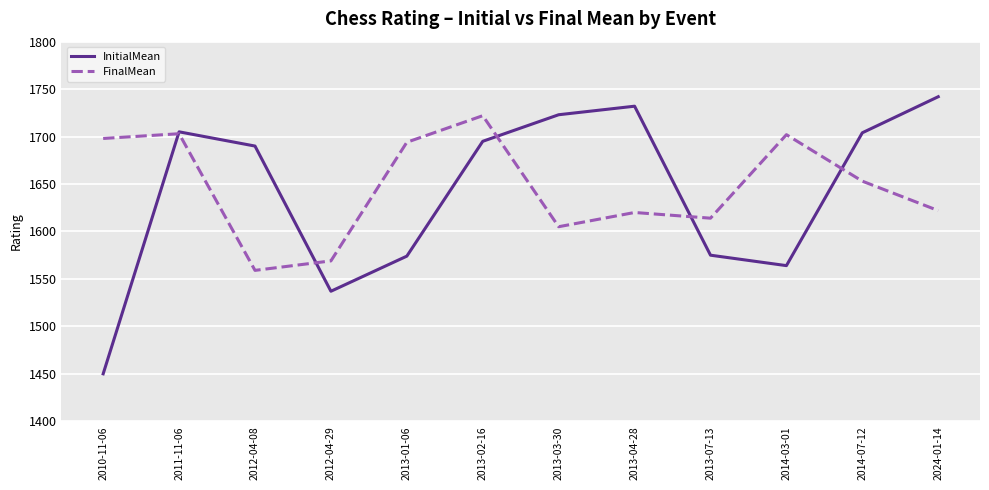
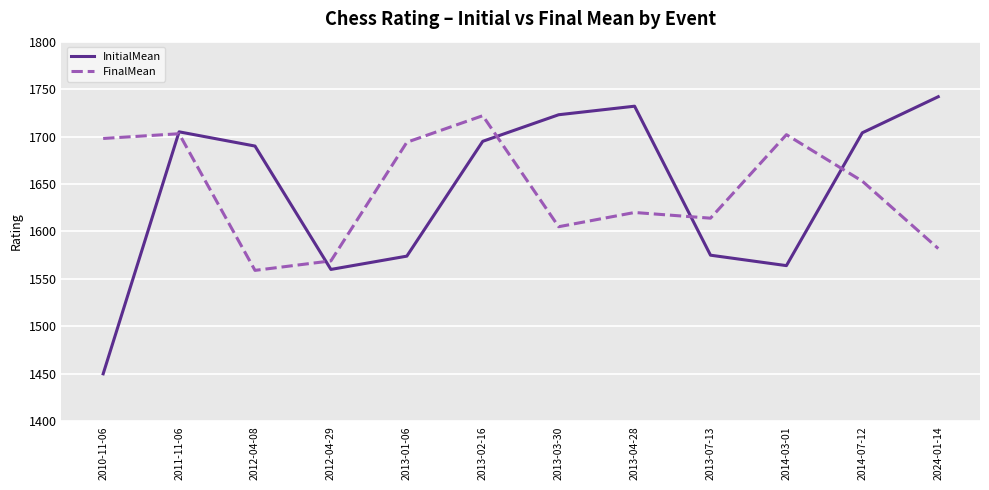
  {
    "InitialMean": {
      "2010-11-06": 1450,
      "2012-04-08": 1690,
-     "2012-04-29": 1540,
+     "2012-04-29": 1560,
      "2013-01-06": 1570,
      "2013-02-16": 1700,
      "2013-03-30": 1720,
      "2013-04-28": 1730,
      "2013-07-13": 1580,
      "2014-03-01": 1560,
      "2014-07-12": 1700,
      "2024-01-14": 1740
    },
    "FinalMean": {
      "2010-11-06": 1700,
      "2012-04-08": 1560,
      "2012-04-29": 1570,
      "2013-01-06": 1690,
      "2013-02-16": 1720,
      "2013-03-30": 1610,
      "2013-04-28": 1620,
      "2013-07-13": 1610,
      "2014-03-01": 1700,
      "2014-07-12": 1650,
-     "2024-01-14": 1620
+     "2024-01-14": 1580
    }
  }
